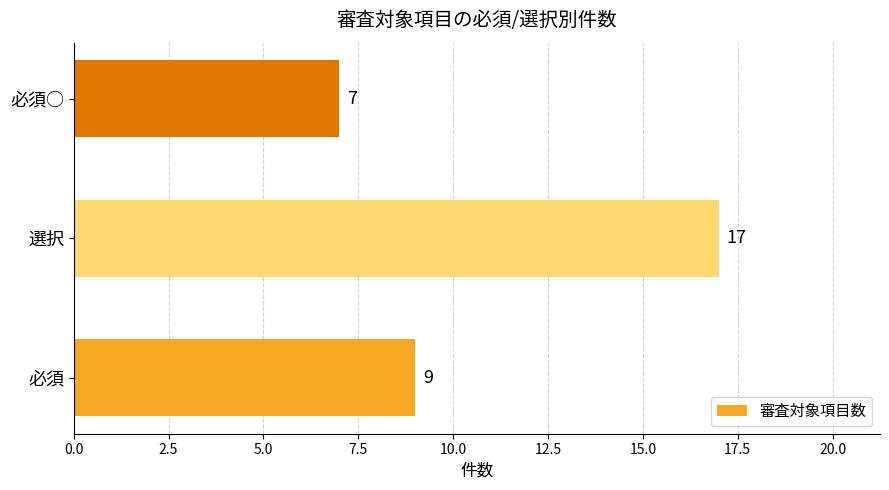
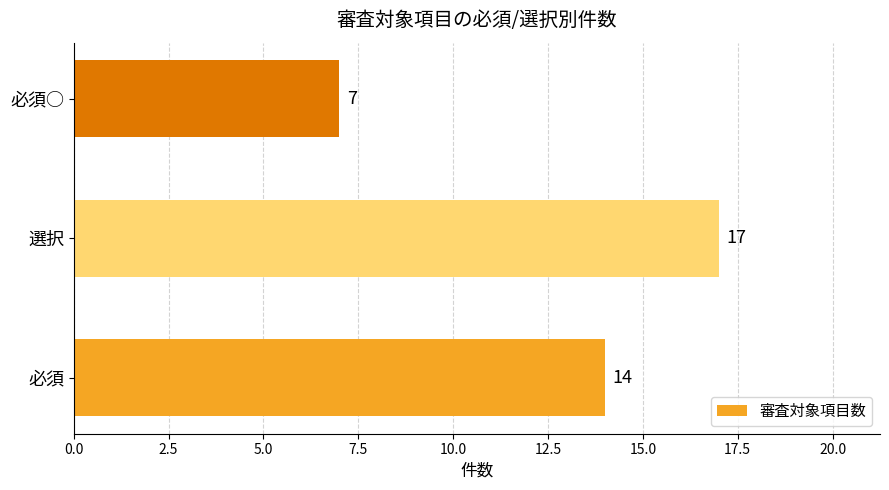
  {
    "必須○": 7,
    "選択": 17,
-   "必須": 9
+   "必須": 14
  }
